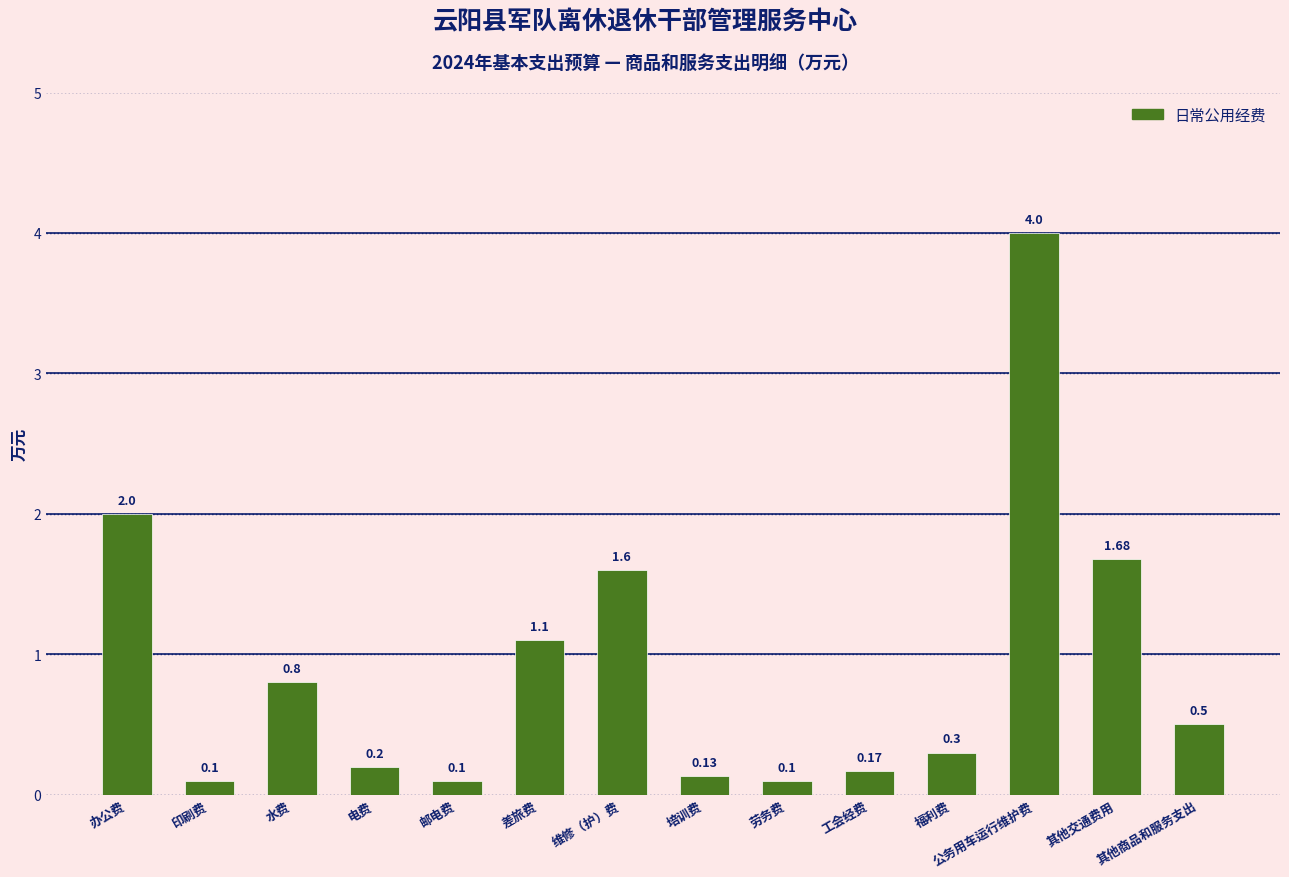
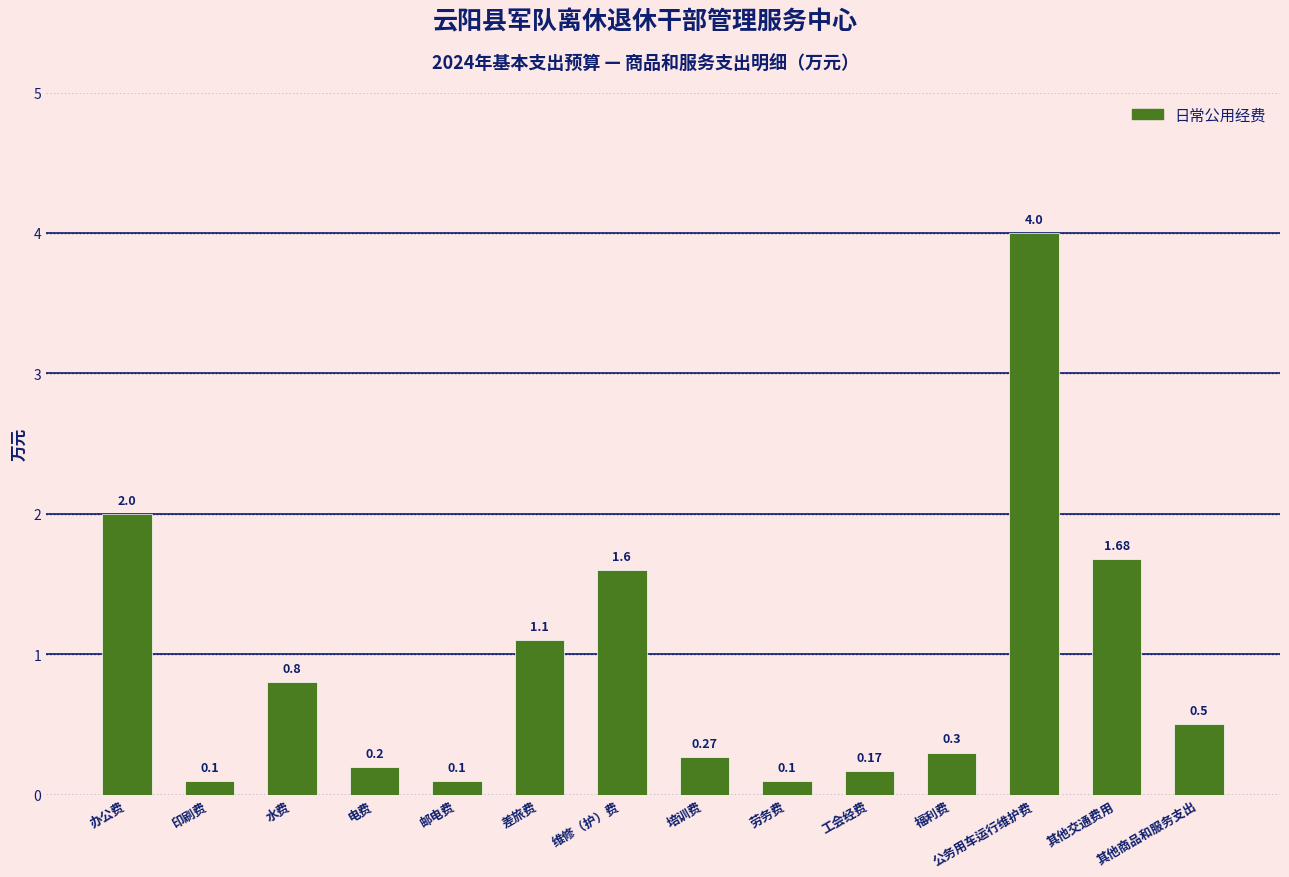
  {
    "办公费": 2.0,
    "印刷费": 0.1,
    "水费": 0.8,
    "电费": 0.2,
    "邮电费": 0.1,
    "差旅费": 1.1,
    "维修（护）费": 1.6,
-   "培训费": 0.13,
+   "培训费": 0.27,
    "劳务费": 0.1,
    "工会经费": 0.17,
    "福利费": 0.3,
    "公务用车运行维护费": 4.0,
    "其他交通费用": 1.68,
    "其他商品和服务支出": 0.5
  }
